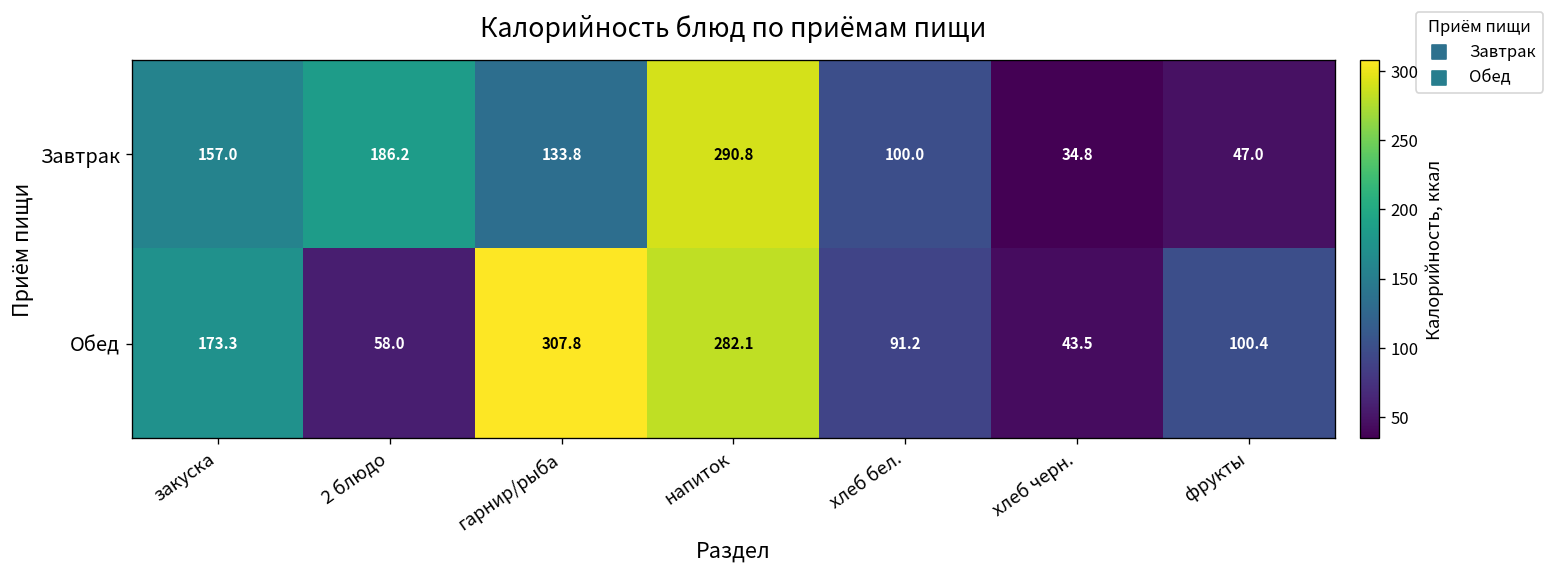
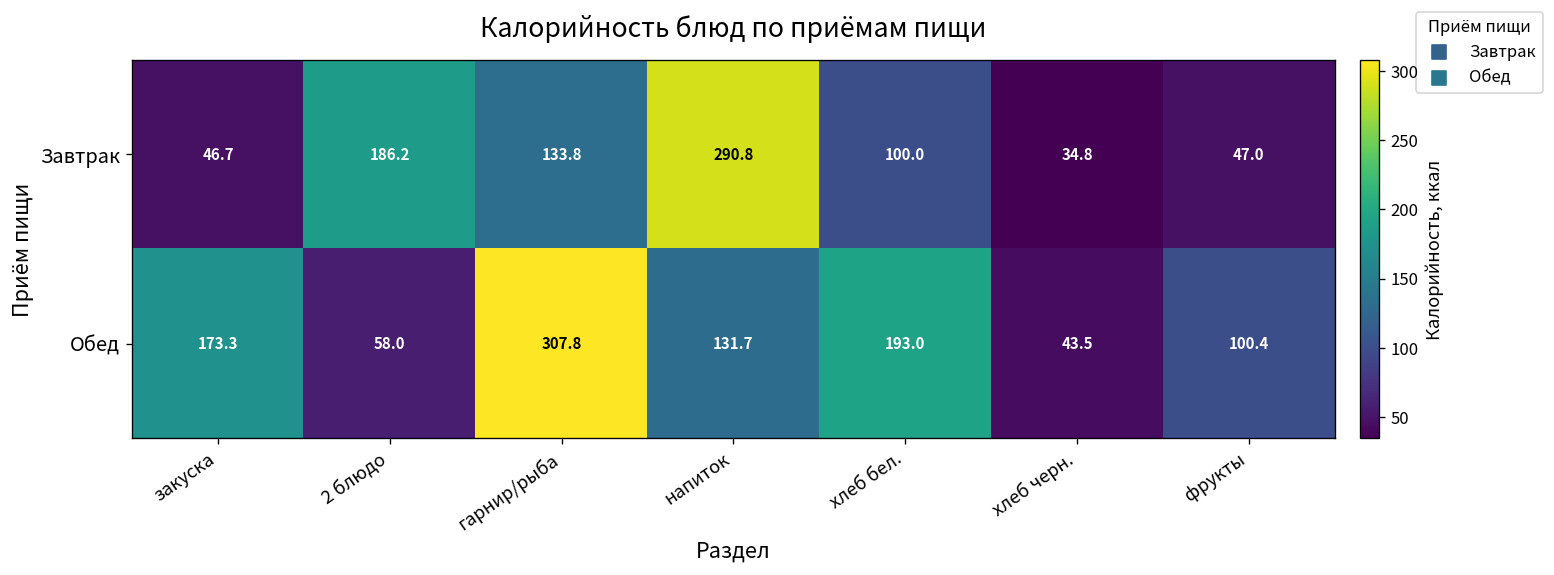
  {
    "Завтрак": {
-     "закуска": 157.0,
+     "закуска": 46.7,
      "2 блюдо": 186.2,
      "гарнир/рыба": 133.8,
      "напиток": 290.8,
      "хлеб бел.": 100.0,
      "хлеб черн.": 34.8,
      "фрукты": 47.0
    },
    "Обед": {
      "закуска": 173.3,
      "2 блюдо": 58.0,
      "гарнир/рыба": 307.8,
-     "напиток": 282.1,
-     "хлеб бел.": 91.2,
+     "напиток": 131.7,
+     "хлеб бел.": 193.0,
      "хлеб черн.": 43.5,
      "фрукты": 100.4
    }
  }
